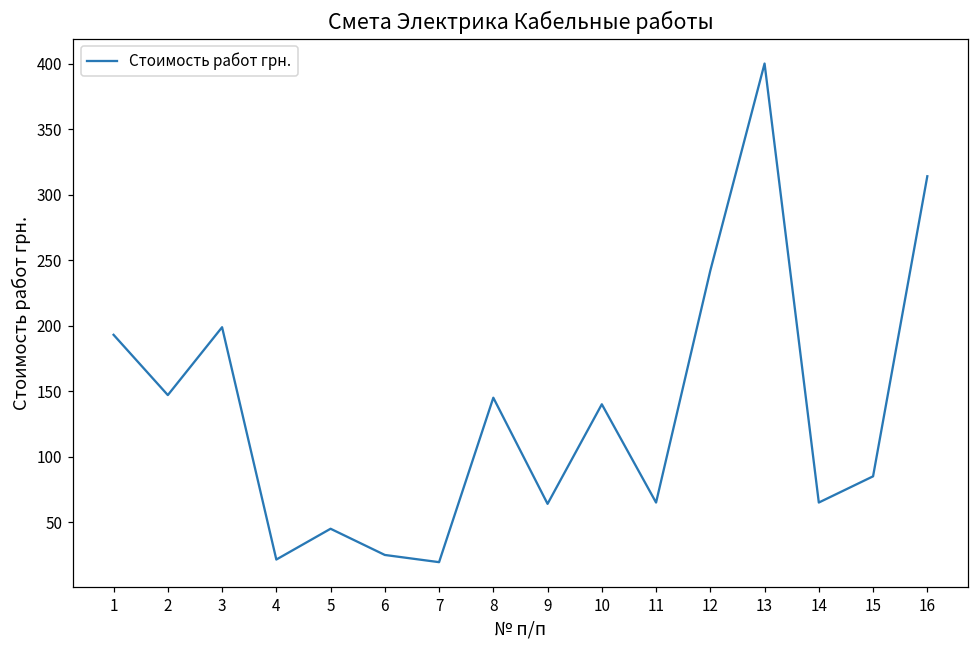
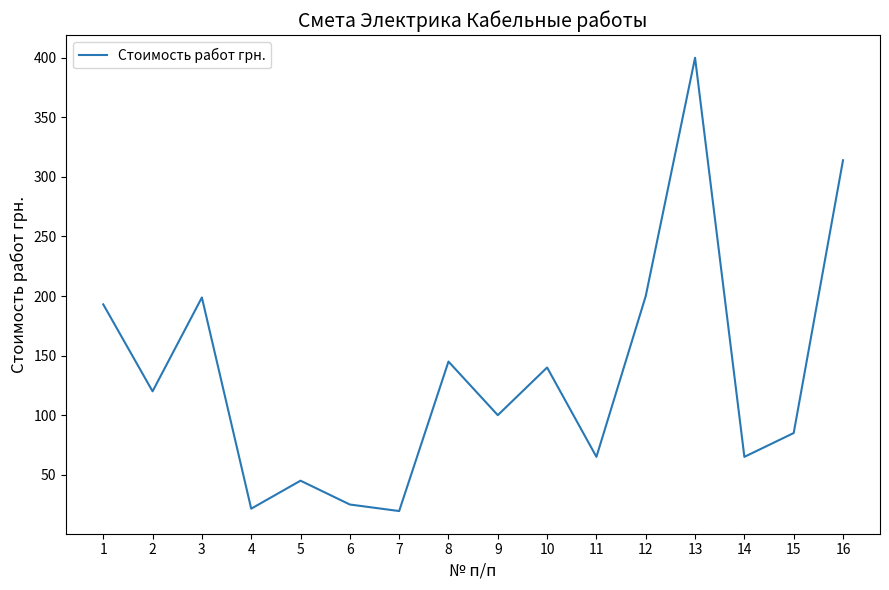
  {
    "1": 193,
-   "2": 147,
+   "2": 120,
    "3": 199,
    "4": 22,
    "5": 45,
    "6": 25,
    "7": 20,
    "8": 145,
-   "9": 64,
+   "9": 100,
    "10": 140,
    "11": 65,
-   "12": 242,
+   "12": 200,
    "13": 400,
    "14": 65,
    "15": 85,
    "16": 314
  }
